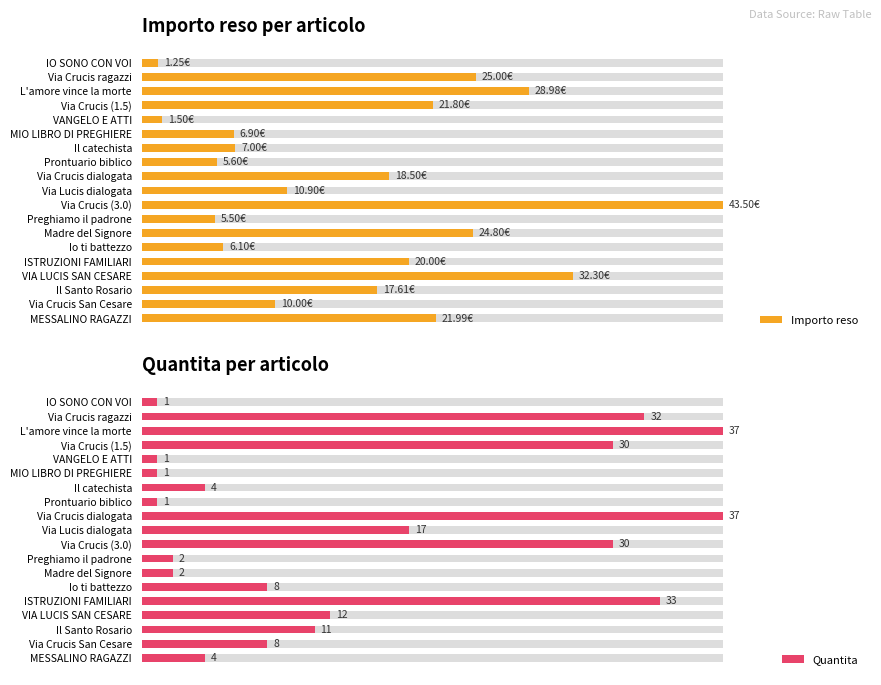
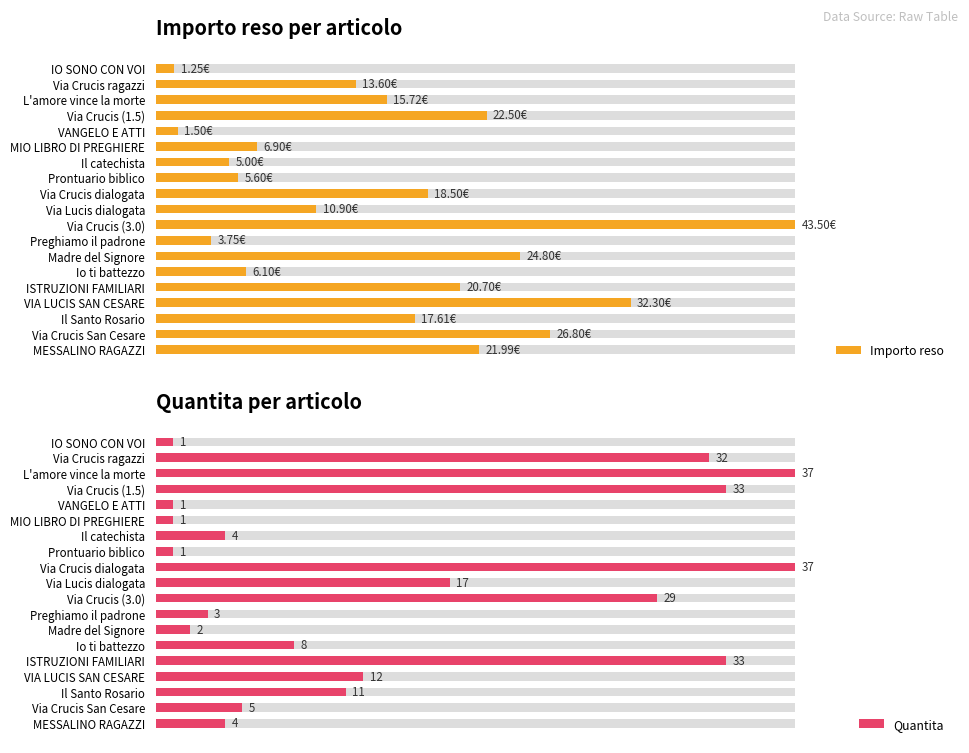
  {
    "Importo reso per articolo": {
      "Importo reso": {
-       "Via Crucis ragazzi": "25.00€",
-       "L'amore vince la morte": "28.98€",
-       "Via Crucis (1.5)": "21.80€",
-       "Il catechista": "7.00€",
-       "Preghiamo il padrone": "5.50€",
-       "ISTRUZIONI FAMILIARI": "20.00€",
-       "Via Crucis San Cesare": "10.00€"
+       "Via Crucis ragazzi": "13.60€",
+       "L'amore vince la morte": "15.72€",
+       "Via Crucis (1.5)": "22.50€",
+       "Il catechista": "5.00€",
+       "Preghiamo il padrone": "3.75€",
+       "ISTRUZIONI FAMILIARI": "20.70€",
+       "Via Crucis San Cesare": "26.80€"
      }
    },
    "Quantita per articolo": {
      "Quantita": {
-       "Via Crucis (1.5)": "30",
-       "Via Crucis (3.0)": "30",
-       "Preghiamo il padrone": "2",
-       "Via Crucis San Cesare": "8"
+       "Via Crucis (1.5)": "33",
+       "Via Crucis (3.0)": "29",
+       "Preghiamo il padrone": "3",
+       "Via Crucis San Cesare": "5"
      }
    }
  }
